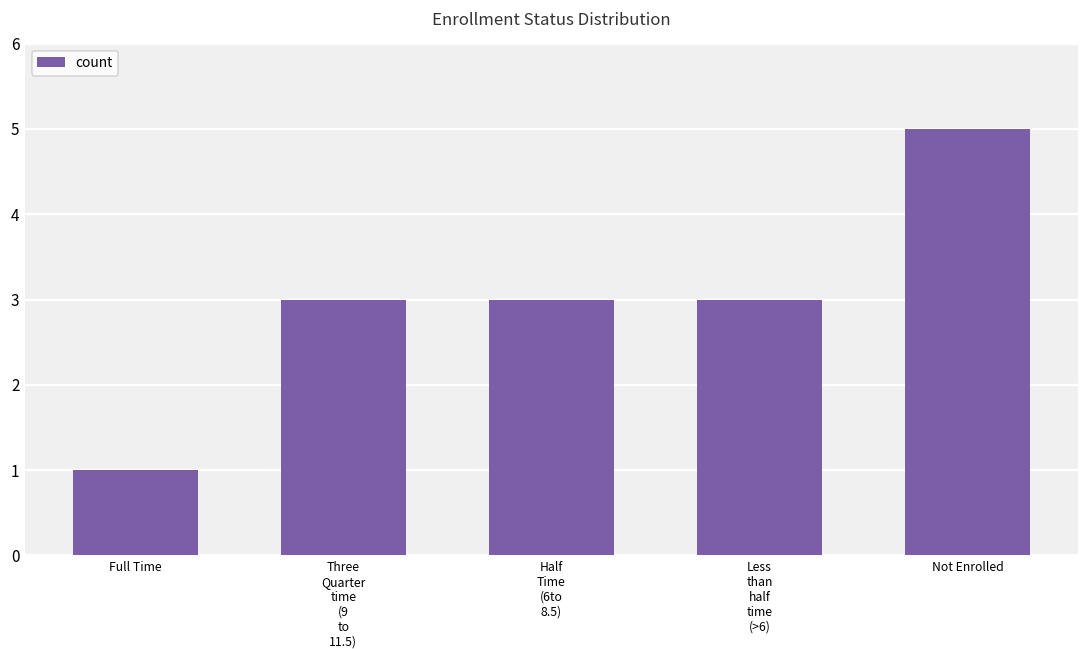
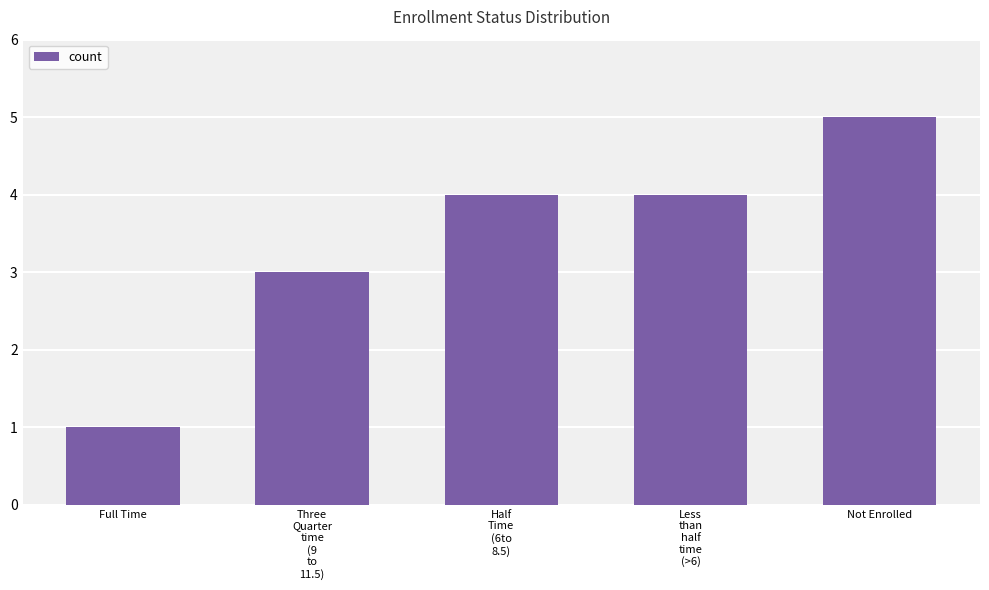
  {
    "Full Time": 1,
    "Three Quarter time (9 to 11.5)": 3,
-   "Half Time (6to 8.5)": 3,
-   "Less than half time (>6)": 3,
+   "Half Time (6to 8.5)": 4,
+   "Less than half time (>6)": 4,
    "Not Enrolled": 5
  }
